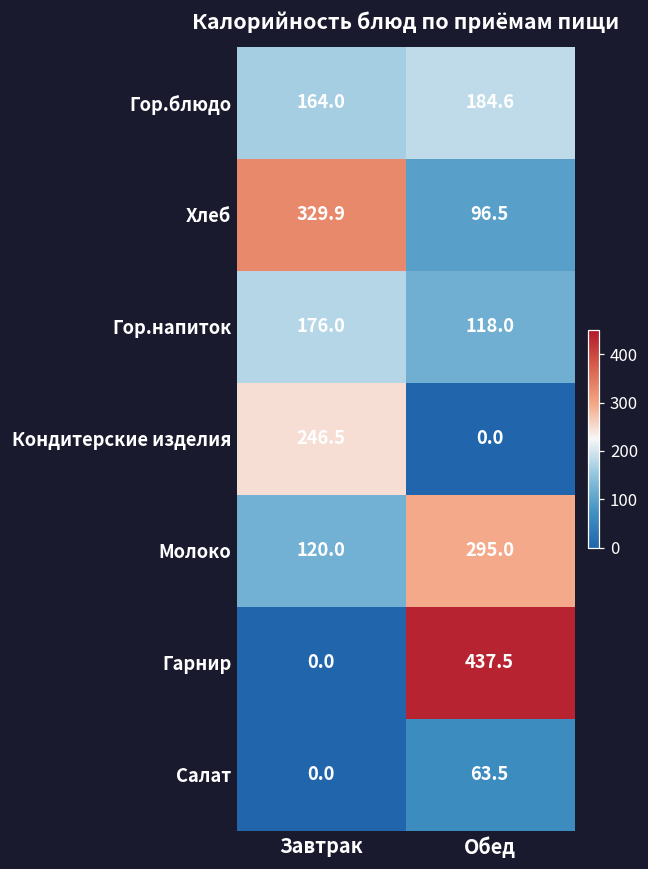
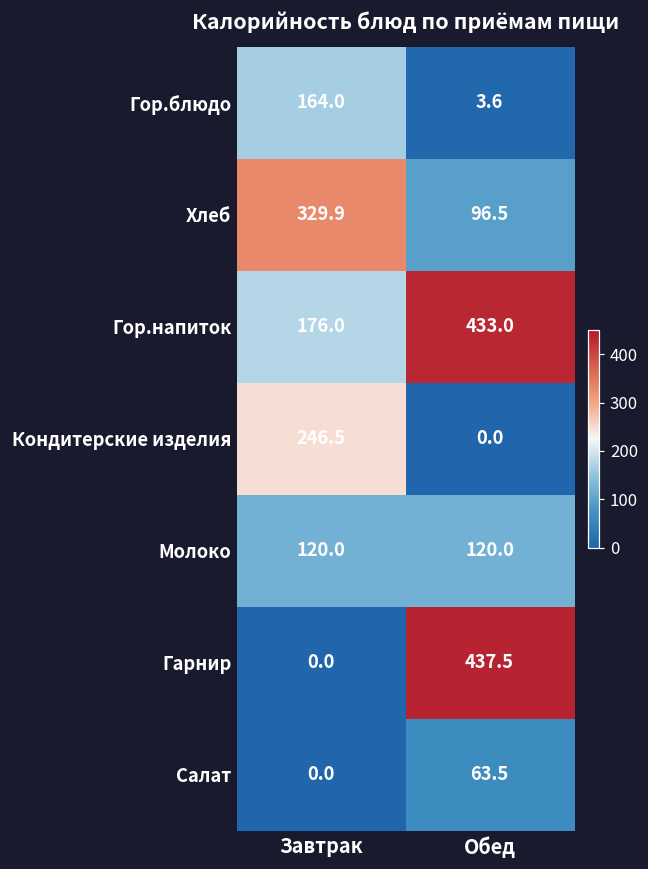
  {
    "Гор.блюдо": {
      "Завтрак": 164.0,
-     "Обед": 184.6
+     "Обед": 3.6
    },
    "Хлеб": {
      "Завтрак": 329.9,
      "Обед": 96.5
    },
    "Гор.напиток": {
      "Завтрак": 176.0,
-     "Обед": 118.0
+     "Обед": 433.0
    },
    "Кондитерские изделия": {
      "Обед": 0.0
    },
    "Молоко": {
      "Завтрак": 120.0,
-     "Обед": 295.0
+     "Обед": 120.0
    },
    "Гарнир": {
      "Завтрак": 0.0,
      "Обед": 437.5
    },
    "Салат": {
      "Завтрак": 0.0,
      "Обед": 63.5
    }
  }
